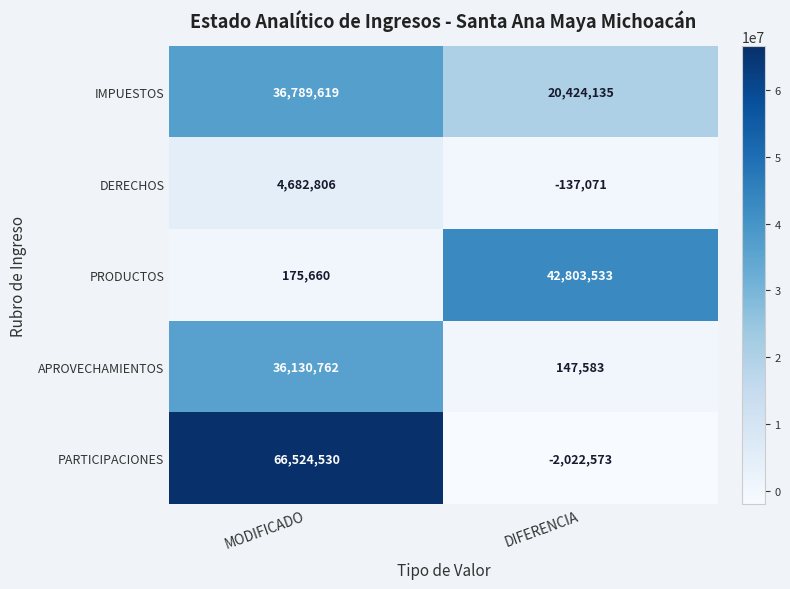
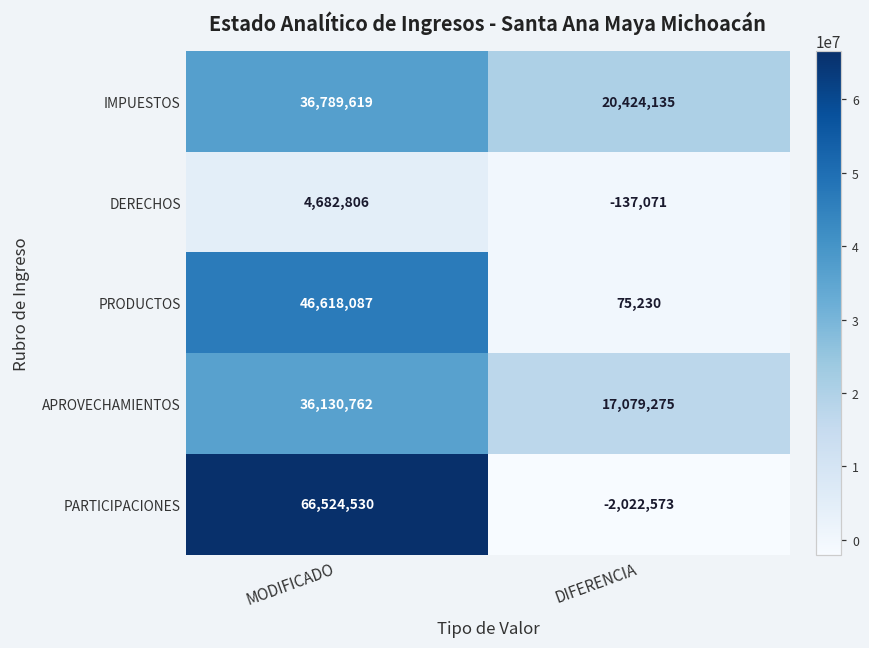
  {
    "IMPUESTOS": {
      "MODIFICADO": "36,789,619",
      "DIFERENCIA": "20,424,135"
    },
    "DERECHOS": {
      "MODIFICADO": "4,682,806",
      "DIFERENCIA": "-137,071"
    },
    "PRODUCTOS": {
-     "MODIFICADO": "175,660",
-     "DIFERENCIA": "42,803,533"
+     "MODIFICADO": "46,618,087",
+     "DIFERENCIA": "75,230"
    },
    "APROVECHAMIENTOS": {
      "MODIFICADO": "36,130,762",
-     "DIFERENCIA": "147,583"
+     "DIFERENCIA": "17,079,275"
    },
    "PARTICIPACIONES": {
      "MODIFICADO": "66,524,530",
      "DIFERENCIA": "-2,022,573"
    }
  }
